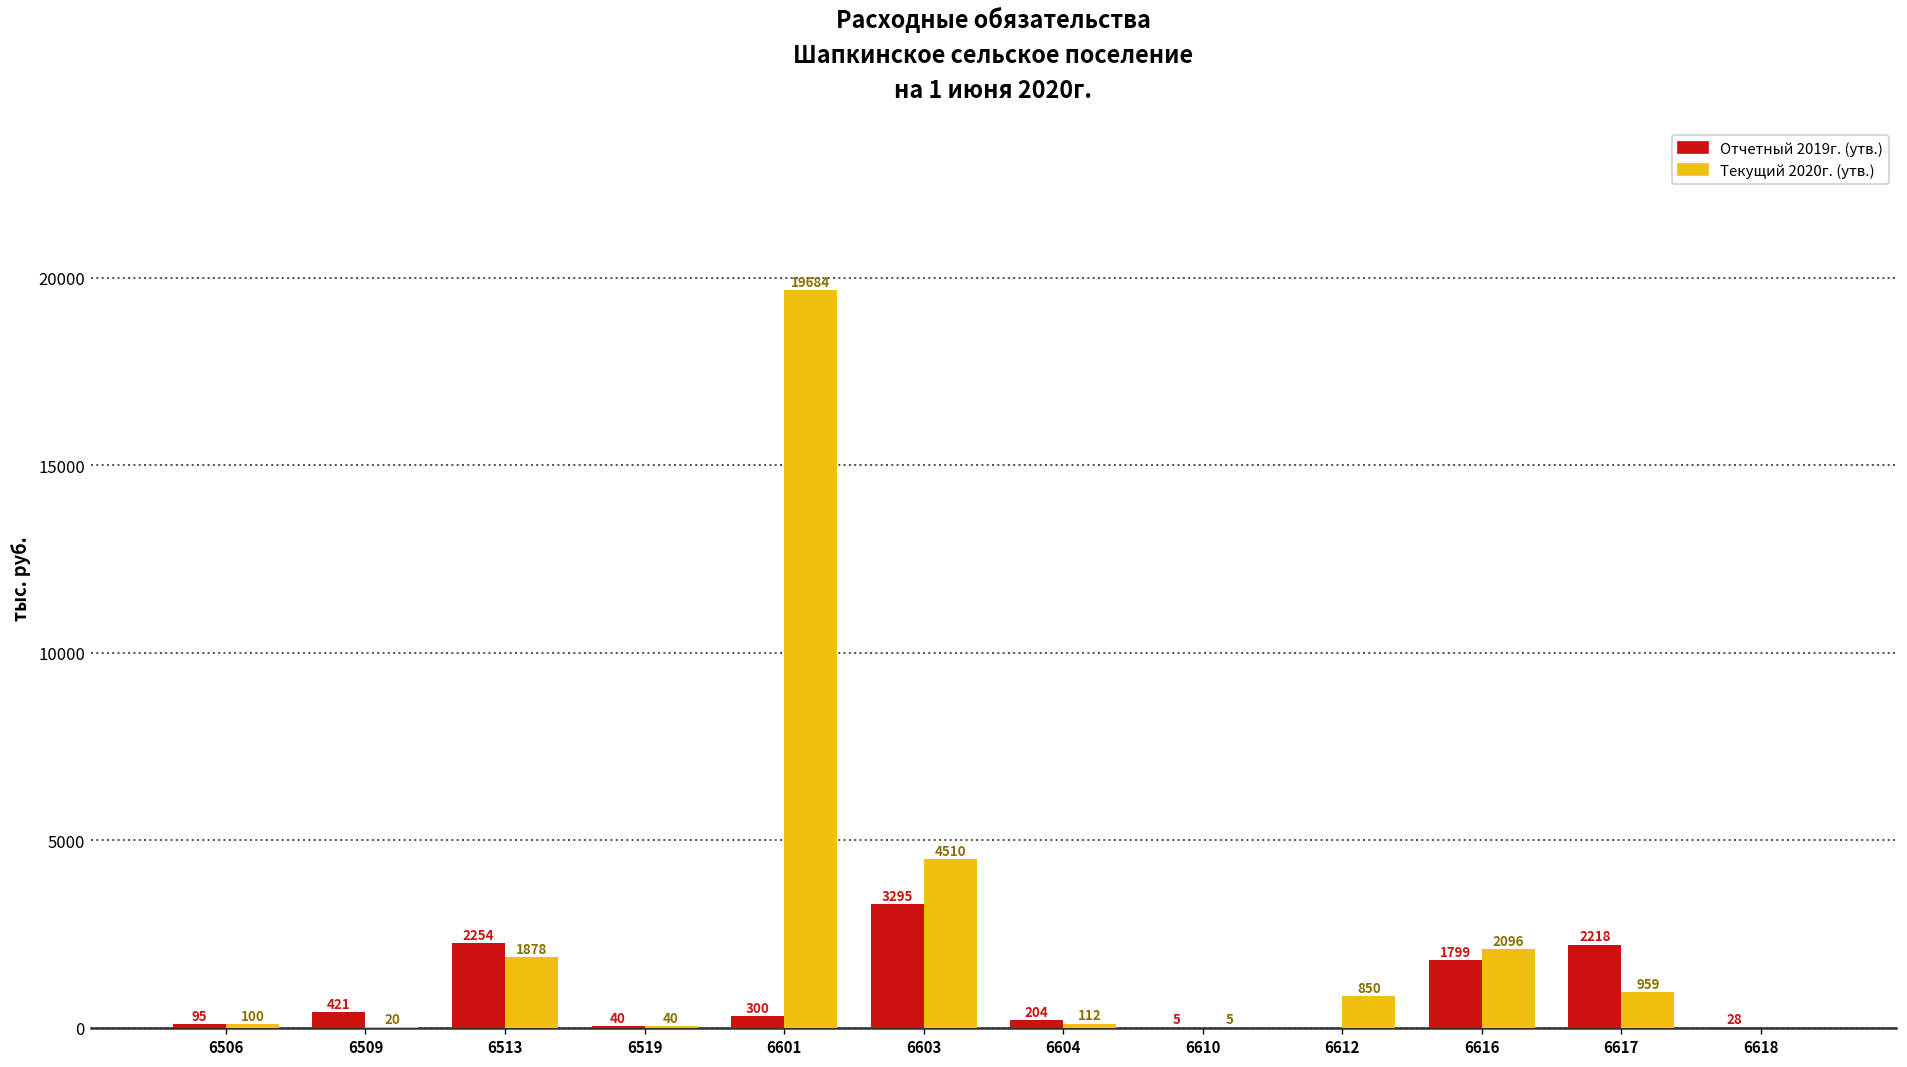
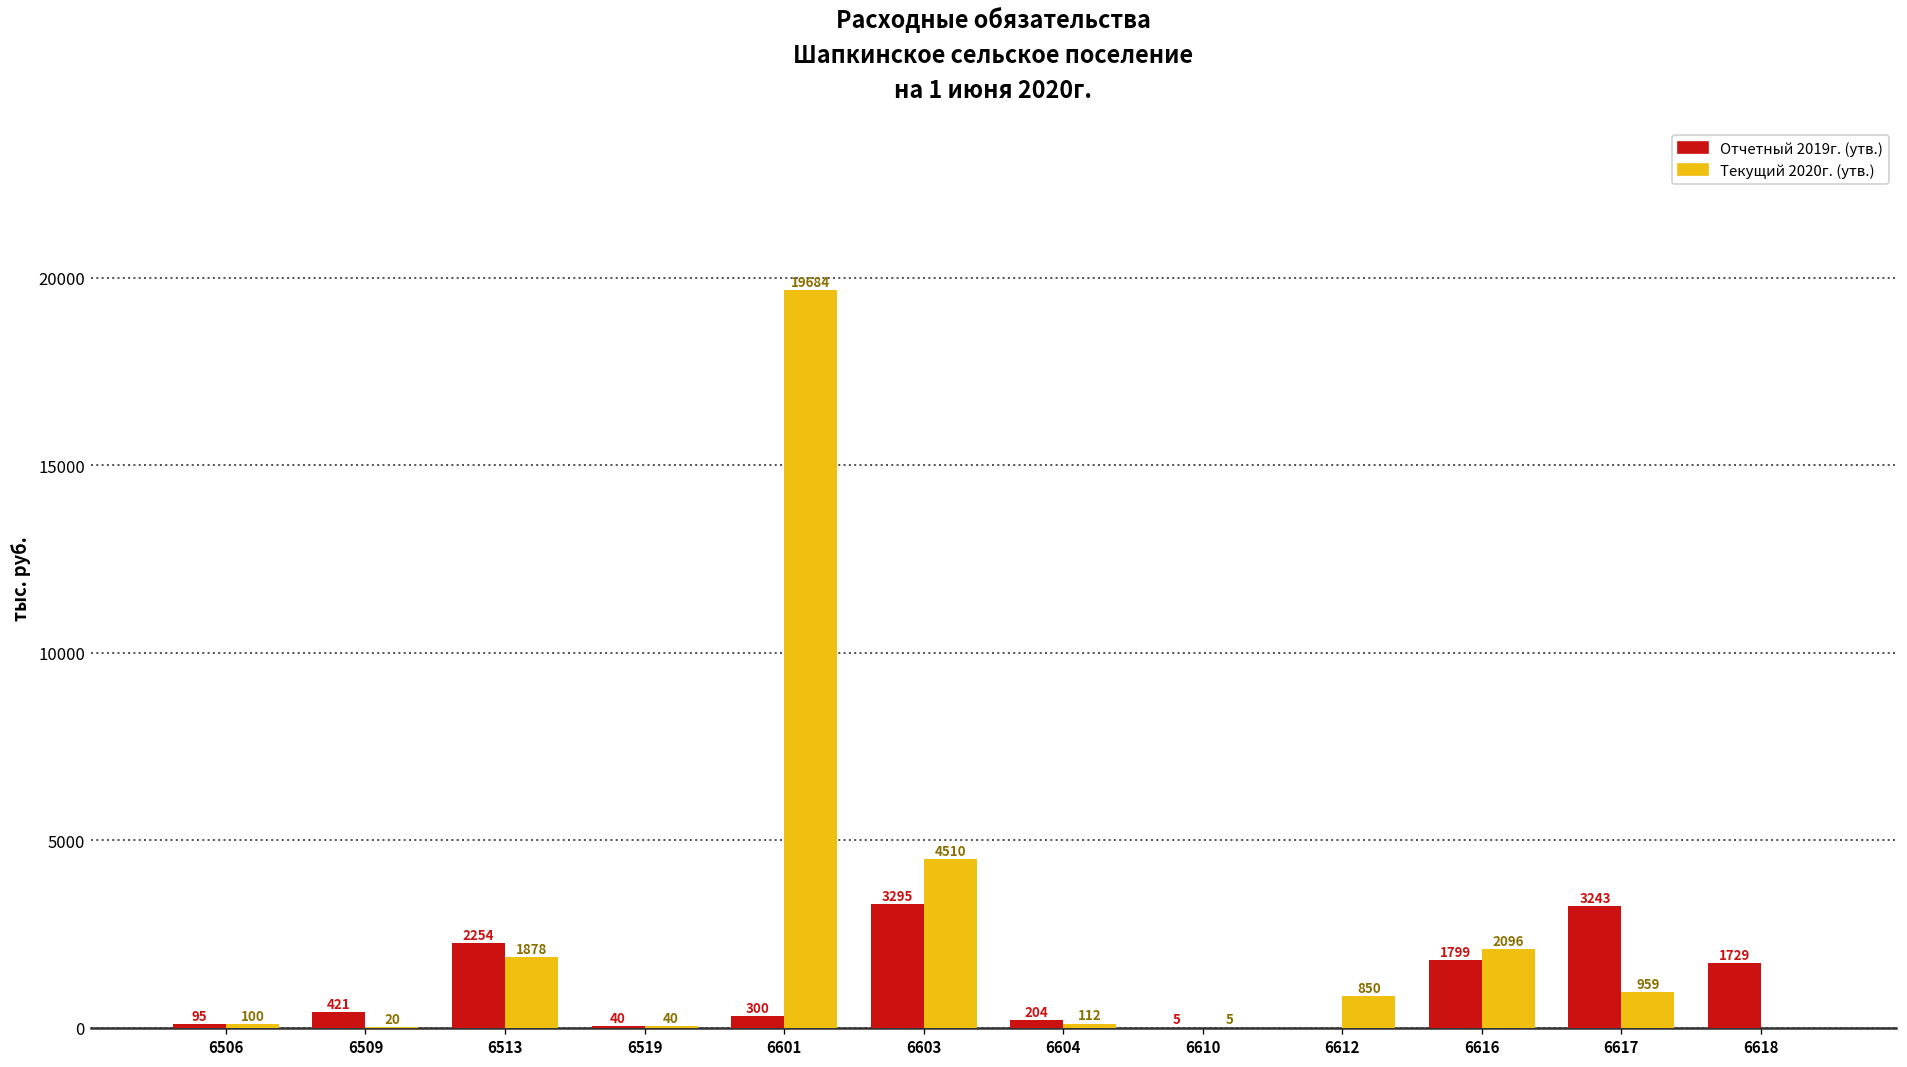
  {
    "Отчетный 2019г. (утв.)": {
      "6506": 95,
      "6509": 421,
      "6513": 2254,
      "6519": 40,
      "6601": 300,
      "6603": 3295,
      "6604": 204,
      "6610": 5,
      "6616": 1799,
-     "6617": 2218,
-     "6618": 28
+     "6617": 3243,
+     "6618": 1729
    },
    "Текущий 2020г. (утв.)": {
      "6506": 100,
      "6509": 20,
      "6513": 1878,
      "6519": 40,
      "6601": 19684,
      "6603": 4510,
      "6604": 112,
      "6610": 5,
      "6612": 850,
      "6616": 2096,
      "6617": 959
    }
  }
